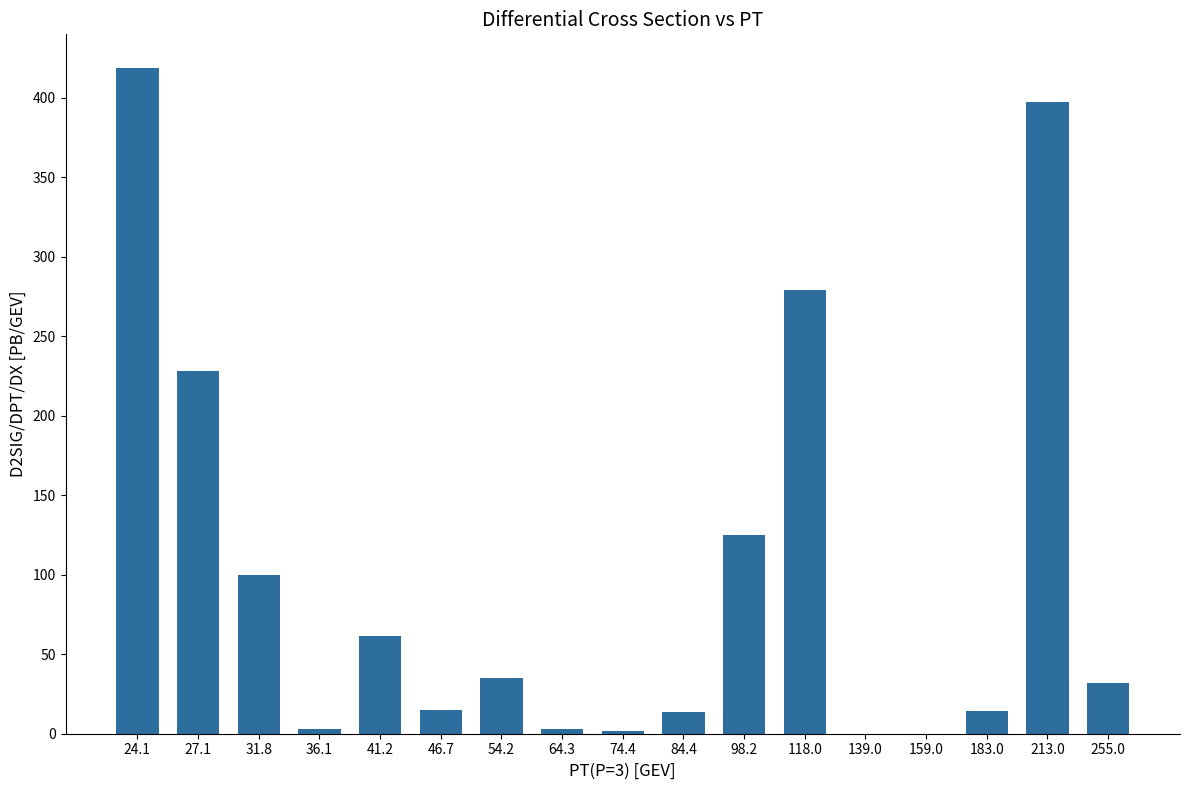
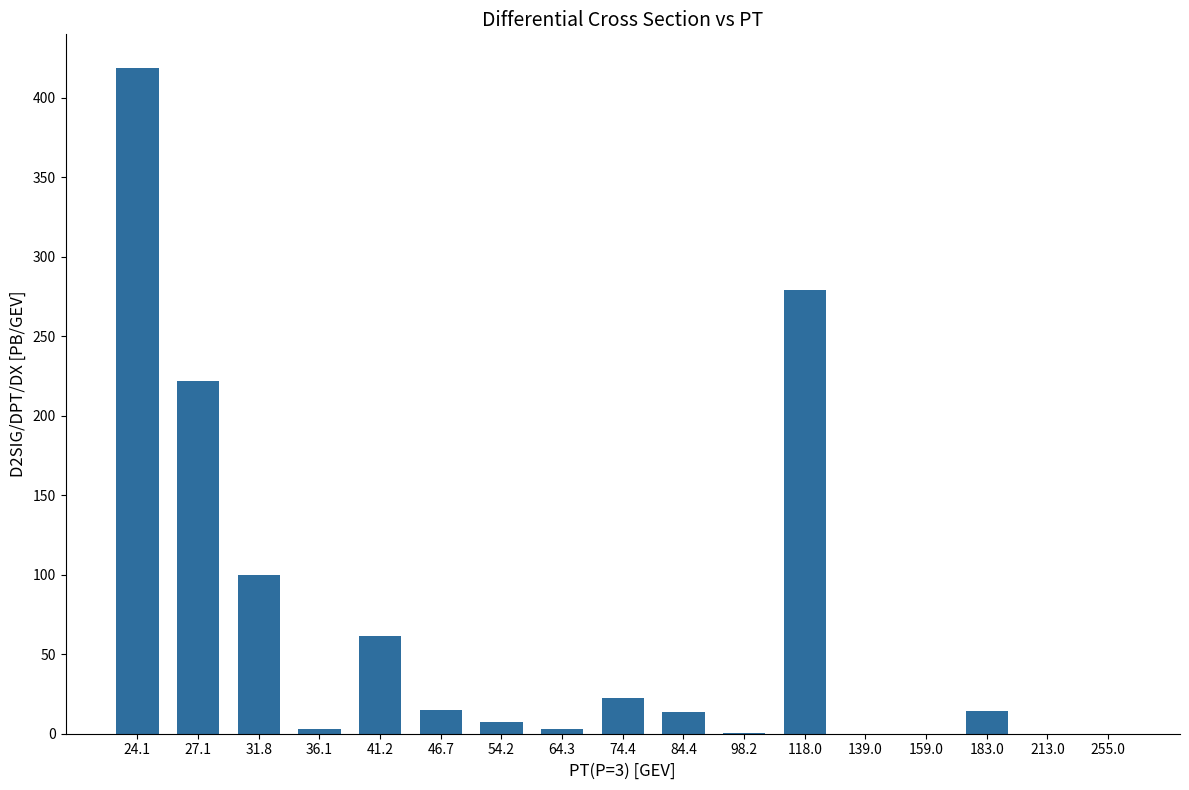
  {
    "24.1": 419,
-   "27.1": 228,
+   "27.1": 222,
    "31.8": 100,
    "36.1": 3,
    "41.2": 62,
    "46.7": 15,
-   "54.2": 35,
+   "54.2": 7,
    "64.3": 3,
-   "74.4": 2,
+   "74.4": 23,
    "84.4": 14,
-   "98.2": 125,
+   "98.2": 0,
    "118.0": 279,
    "183.0": 14,
-   "213.0": 398,
-   "255.0": 32
+   "213.0": 0,
+   "255.0": 0
  }
